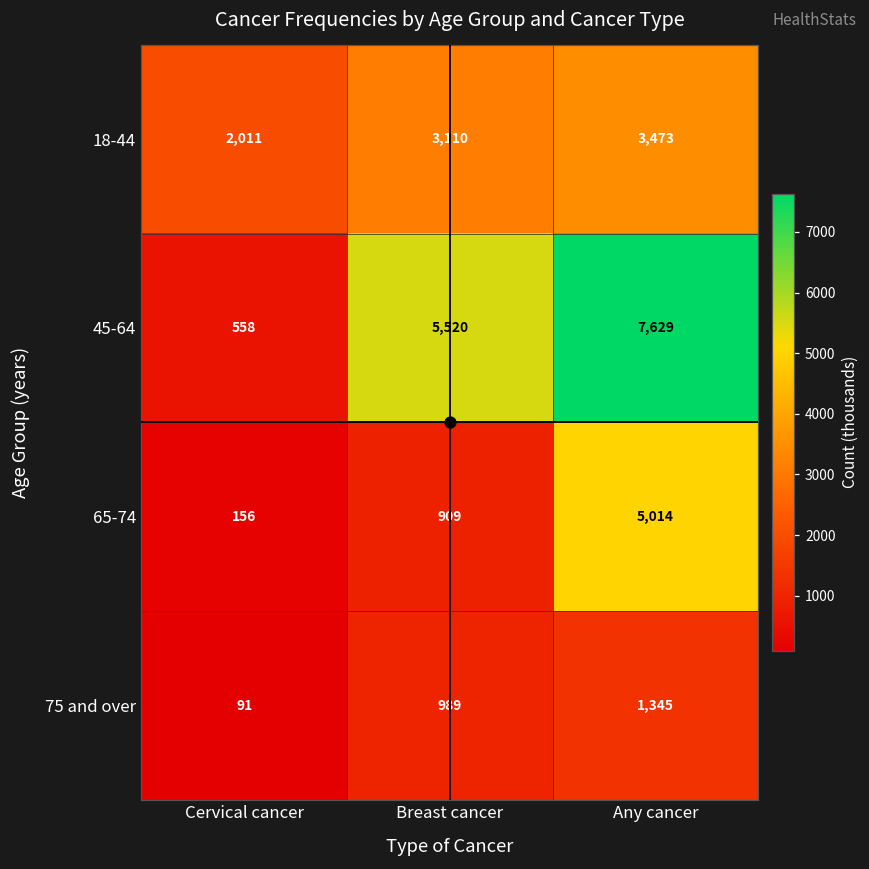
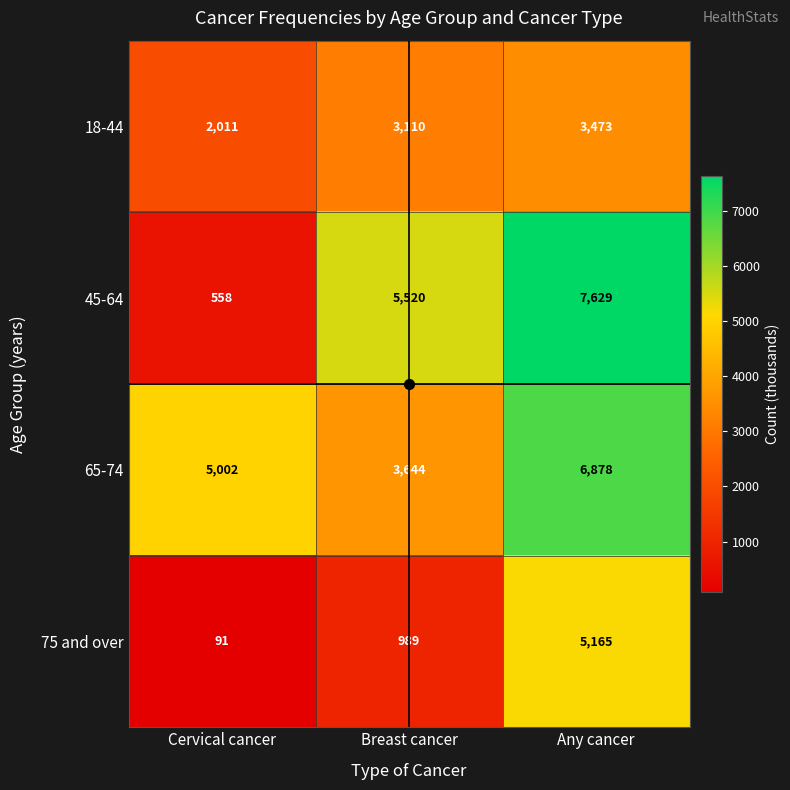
  {
    "18-44": {
      "Cervical cancer": "2,011",
      "Breast cancer": "3,110",
      "Any cancer": "3,473"
    },
    "45-64": {
      "Cervical cancer": "558",
      "Breast cancer": "5,520",
      "Any cancer": "7,629"
    },
    "65-74": {
-     "Cervical cancer": "156",
-     "Breast cancer": "909",
-     "Any cancer": "5,014"
+     "Cervical cancer": "5,002",
+     "Breast cancer": "3,644",
+     "Any cancer": "6,878"
    },
    "75 and over": {
      "Cervical cancer": "91",
      "Breast cancer": "989",
-     "Any cancer": "1,345"
+     "Any cancer": "5,165"
    }
  }
